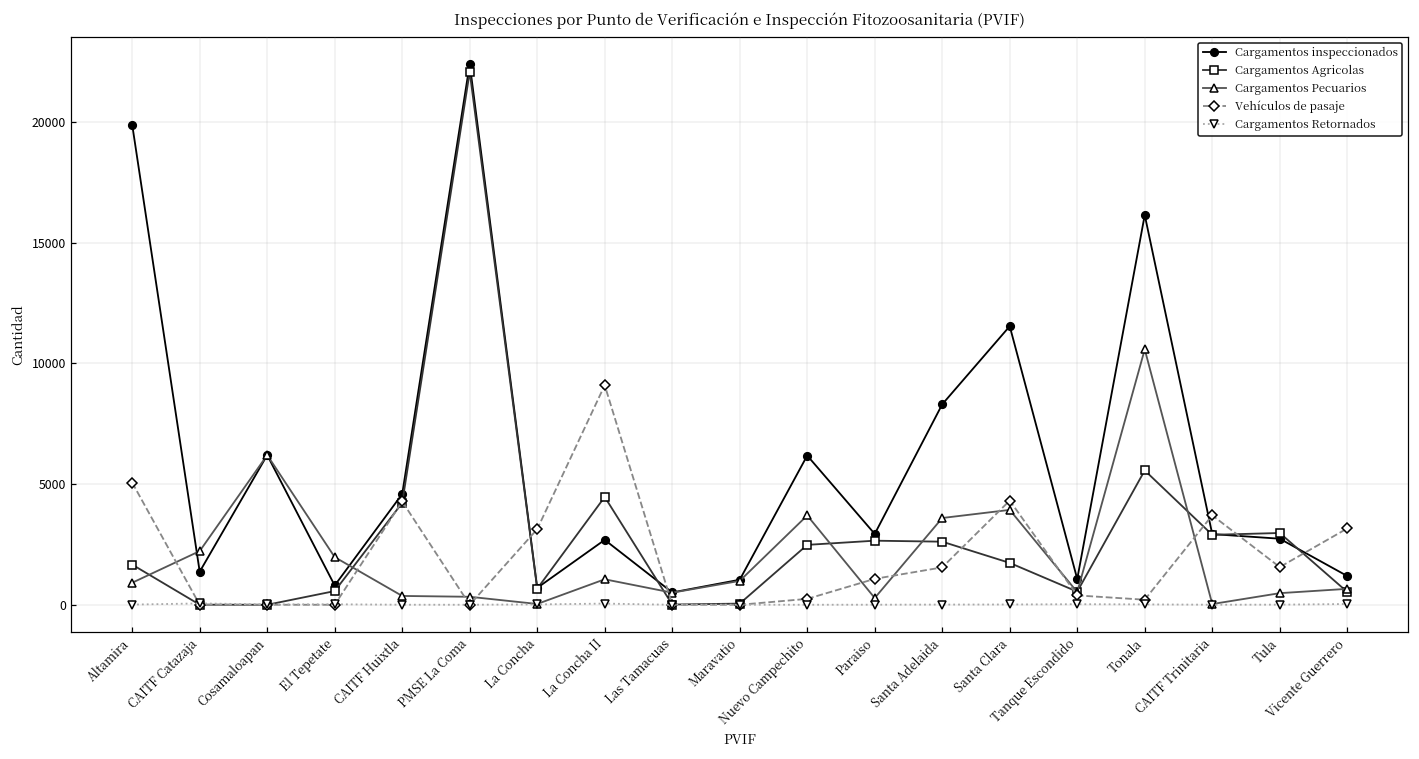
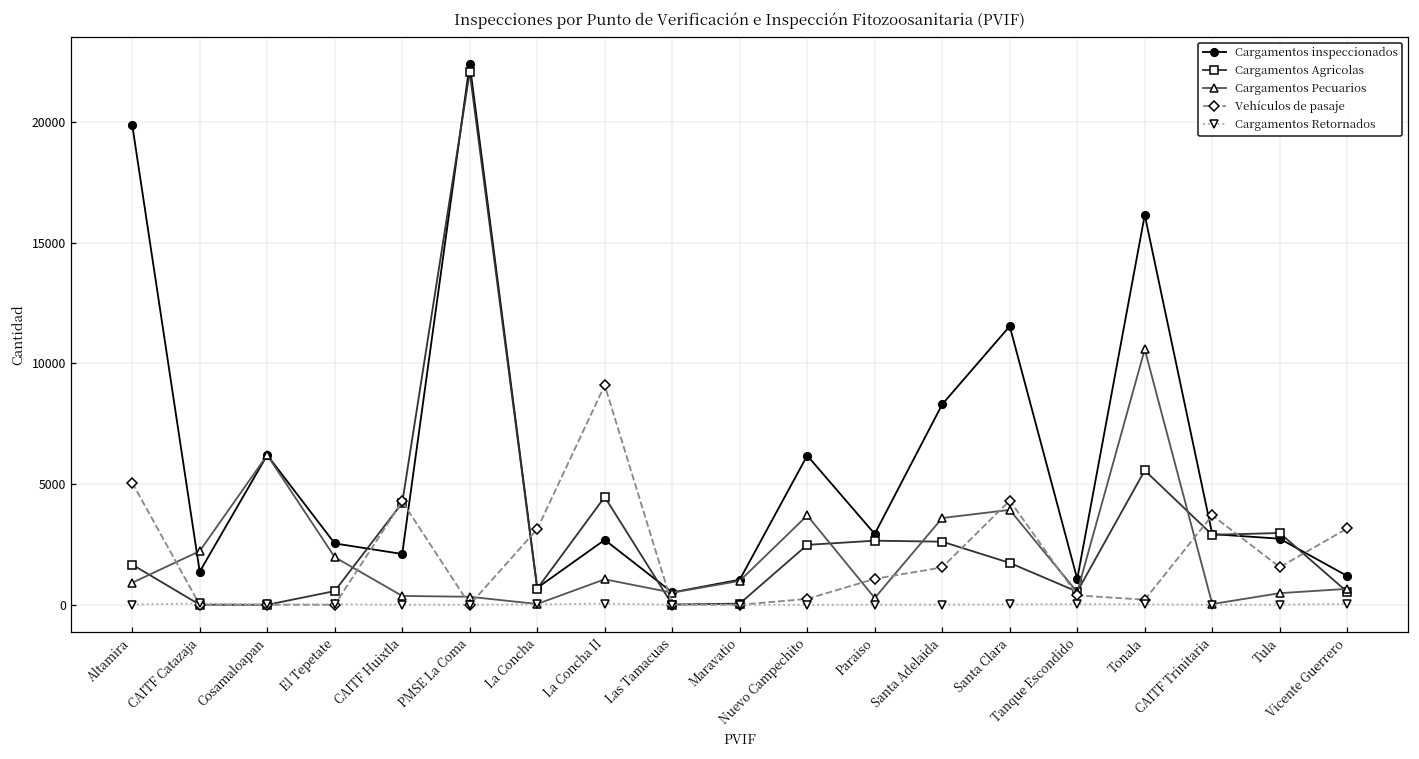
  {
    "Cargamentos inspeccionados": {
      "Altamira": 19900,
      "CAITF Catazaja": 1400,
-     "El Tepetate": 800,
-     "CAITF Huixtla": 4600,
+     "El Tepetate": 2500,
+     "CAITF Huixtla": 2100,
      "PMSE La Coma": 22400,
      "La Concha II": 2700,
      "Nuevo Campechito": 6200,
      "Paraiso": 2900,
      "Santa Adelaida": 8300,
      "Santa Clara": 11500,
      "Tanque Escondido": 1100,
      "Tonala": 16100,
      "Tula": 2700,
      "Vicente Guerrero": 1200
    }
  }
